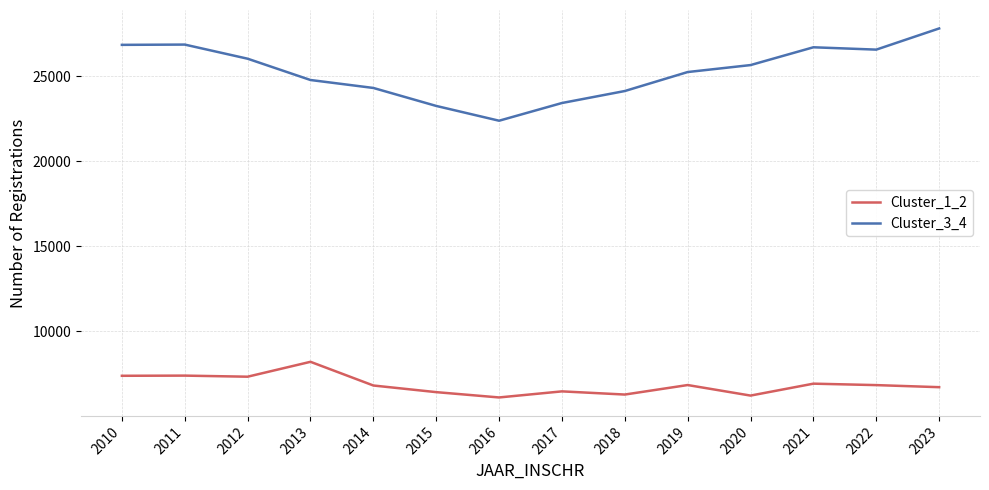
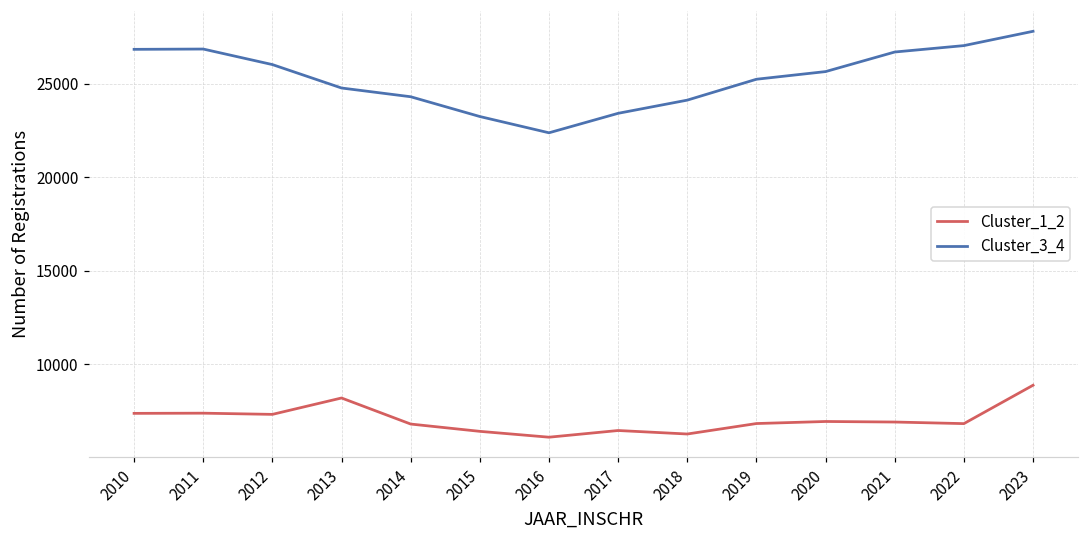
  {
    "Cluster_1_2": {
      "2010": 7400,
      "2011": 7400,
      "2012": 7300,
      "2013": 8200,
      "2014": 6800,
      "2015": 6400,
      "2016": 6100,
      "2017": 6400,
      "2018": 6300,
      "2019": 6800,
-     "2020": 6200,
+     "2020": 6900,
      "2021": 6900,
      "2022": 6800,
-     "2023": 6700
+     "2023": 8900
    },
    "Cluster_3_4": {
      "2010": 26900,
      "2011": 26900,
      "2012": 26000,
      "2013": 24800,
      "2014": 24300,
      "2015": 23300,
      "2016": 22400,
      "2017": 23400,
      "2018": 24100,
      "2019": 25300,
      "2020": 25700,
      "2021": 26700,
-     "2022": 26600,
+     "2022": 27100,
      "2023": 27800
    }
  }
